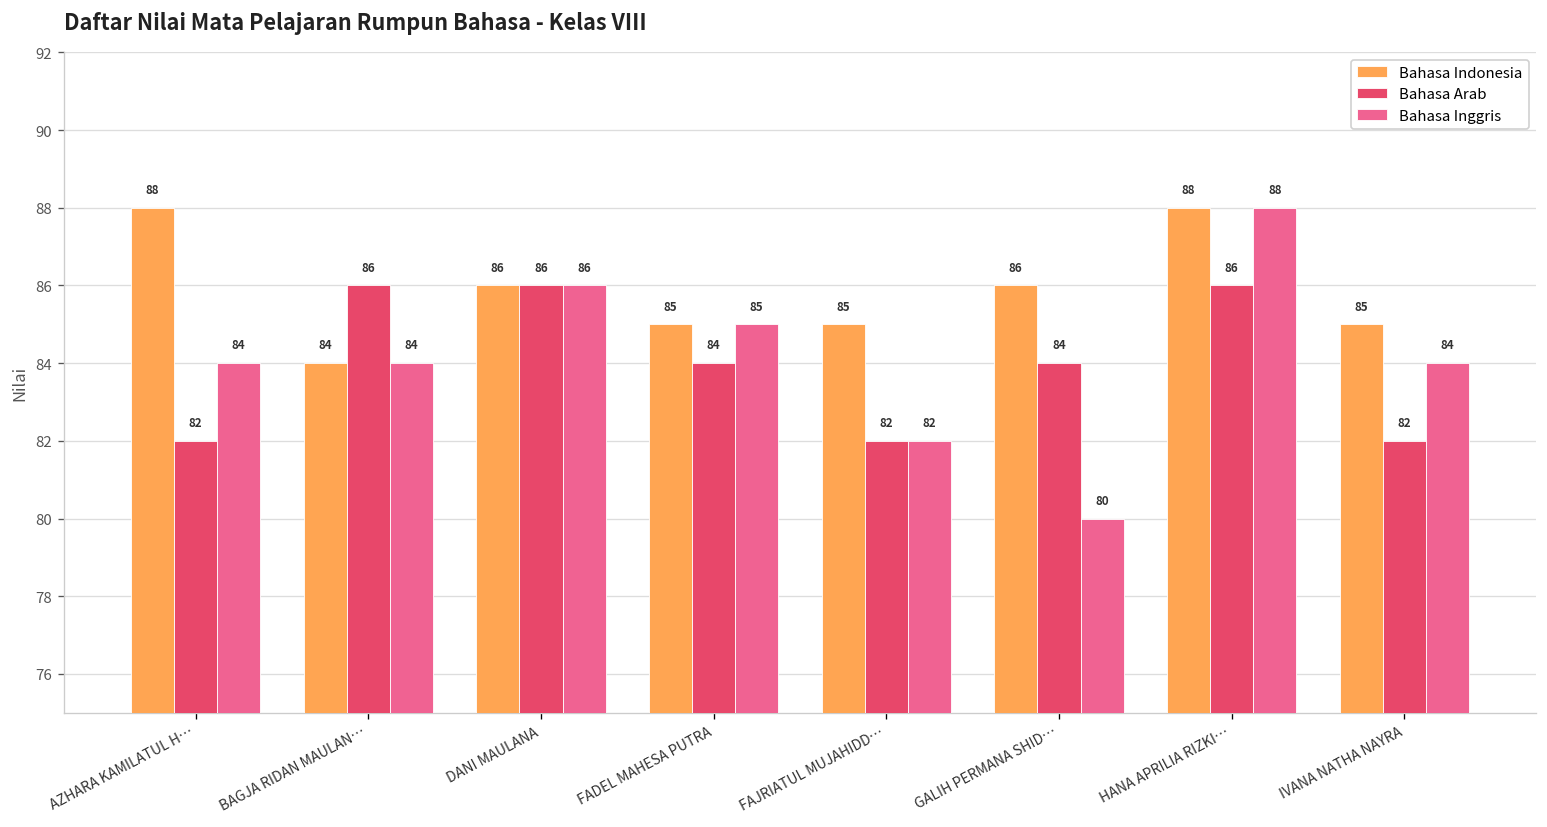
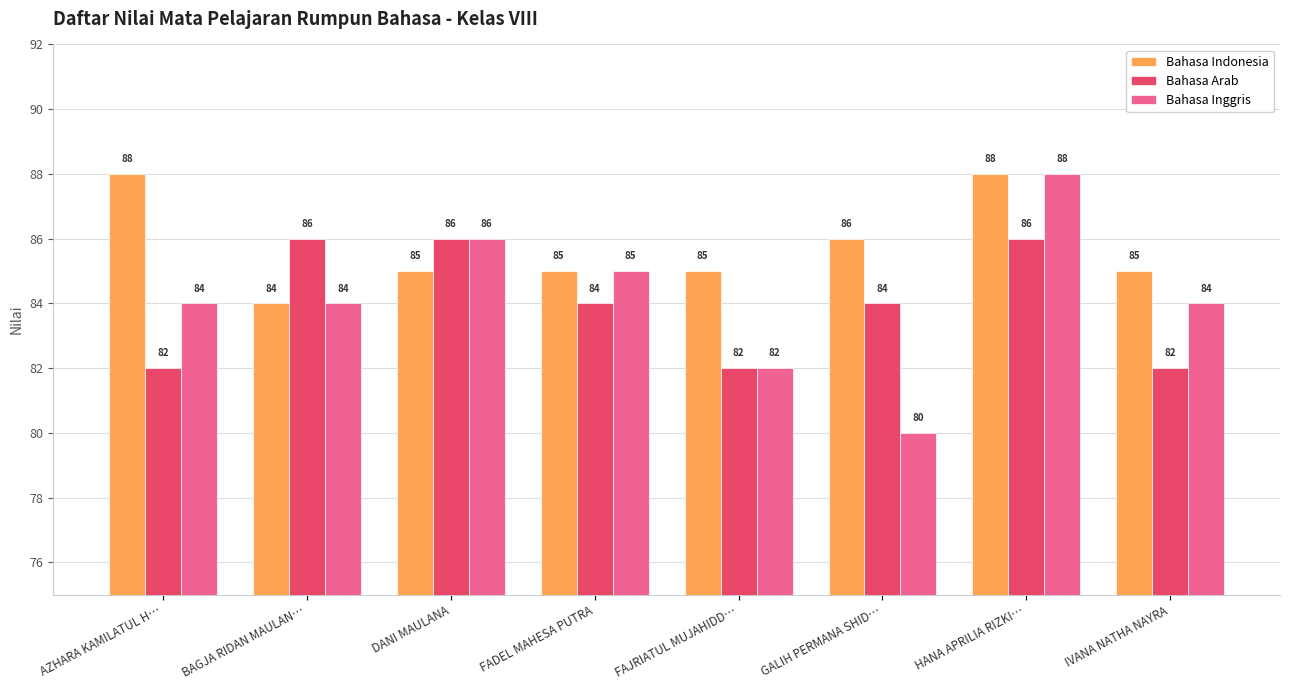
  {
    "Bahasa Indonesia": {
      "AZHARA KAMILATUL H…": 88,
      "BAGJA RIDAN MAULAN…": 84,
-     "DANI MAULANA": 86,
+     "DANI MAULANA": 85,
      "FADEL MAHESA PUTRA": 85,
      "FAJRIATUL MUJAHIDD…": 85,
      "GALIH PERMANA SHID…": 86,
      "HANA APRILIA RIZKI…": 88,
      "IVANA NATHA NAYRA": 85
    }
  }
